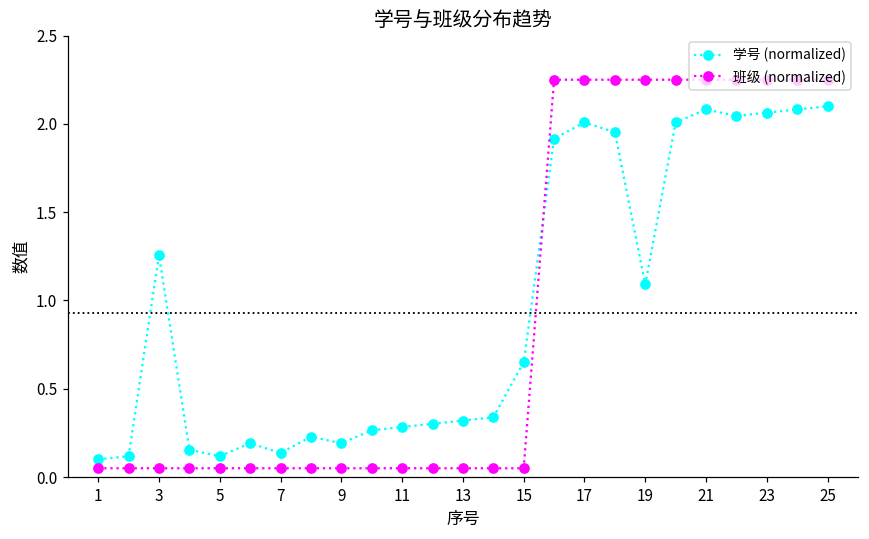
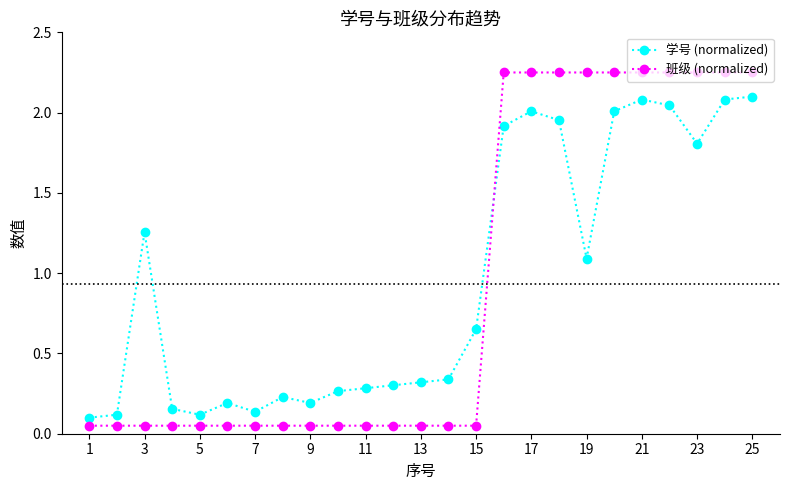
  {
    "学号 (normalized)": {
      "1": 0.10,
      "3": 1.26,
      "5": 0.12,
      "7": 0.14,
      "9": 0.19,
      "11": 0.28,
      "13": 0.32,
      "15": 0.65,
      "17": 2.01,
      "19": 1.09,
      "21": 2.08,
-     "23": 2.06,
+     "23": 1.81,
      "25": 2.10
    },
    "班级 (normalized)": {
      "1": 0.05,
      "3": 0.05,
      "5": 0.05,
      "7": 0.05,
      "9": 0.05,
      "11": 0.05,
      "13": 0.05,
      "15": 0.05,
      "17": 2.25,
      "19": 2.25
    }
  }
